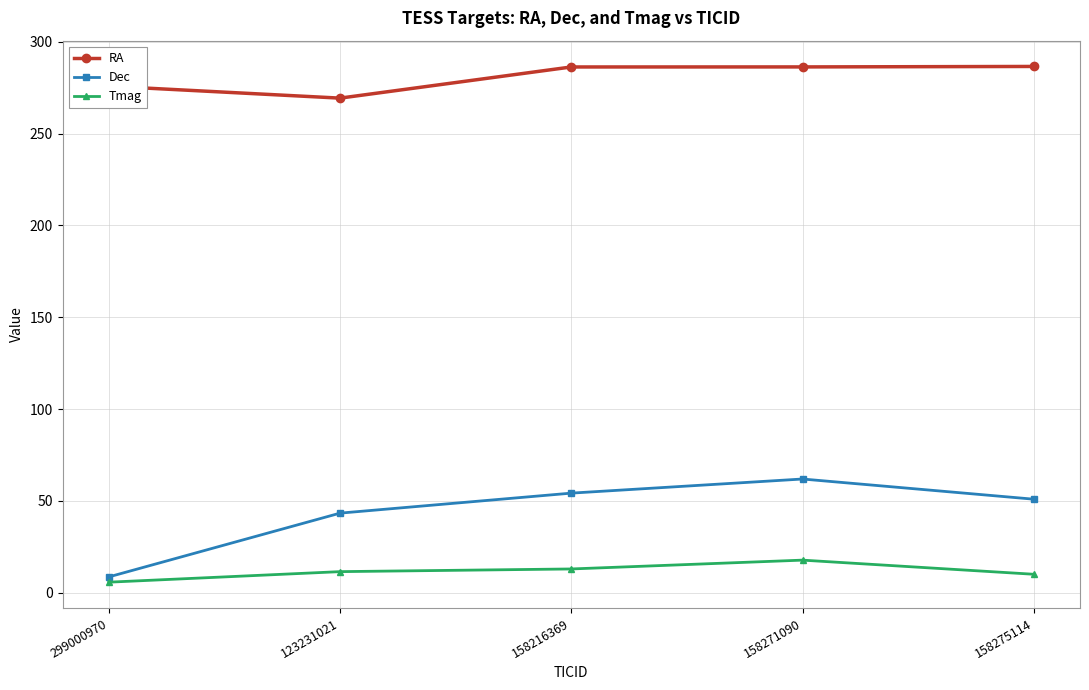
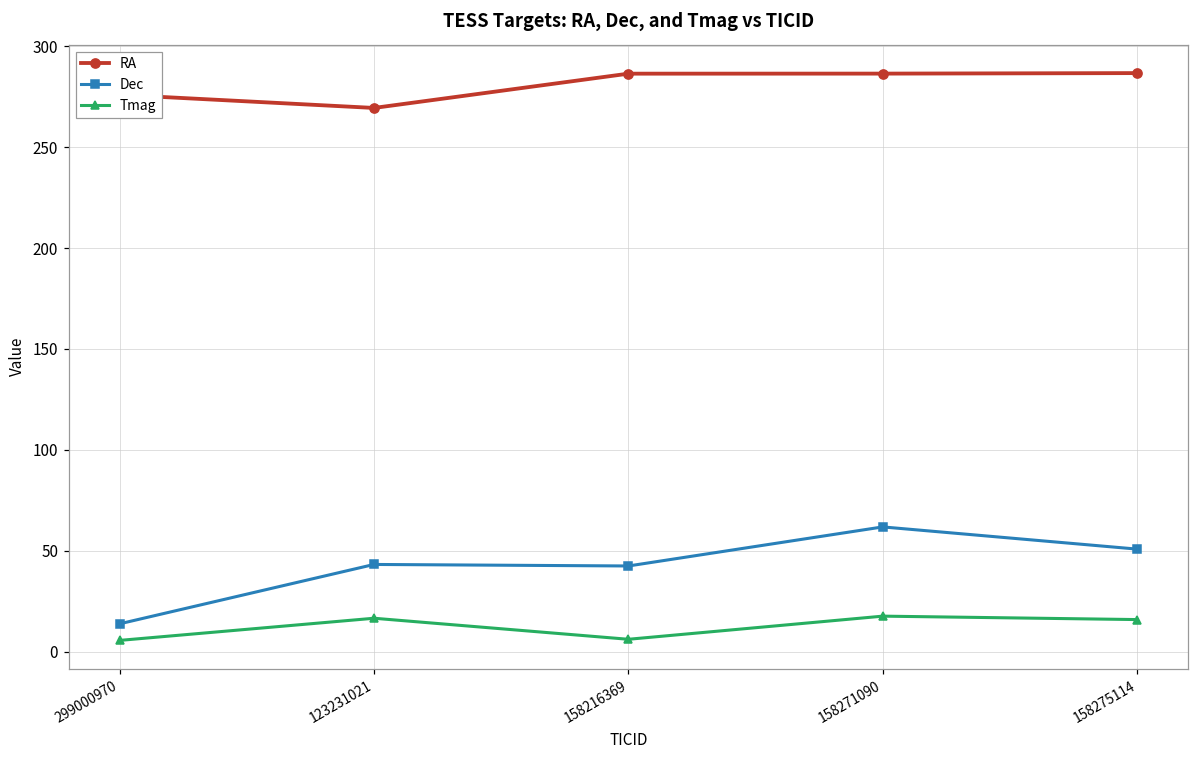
  {
    "RA": {
      "123231021": 269,
      "158216369": 286,
      "158271090": 286,
      "158275114": 287
    },
    "Dec": {
-     "299000970": 9,
+     "299000970": 14,
      "123231021": 43,
-     "158216369": 54,
+     "158216369": 43,
      "158271090": 62,
      "158275114": 51
    },
    "Tmag": {
      "299000970": 6,
-     "123231021": 11,
-     "158216369": 13,
+     "123231021": 17,
+     "158216369": 6,
      "158271090": 18,
-     "158275114": 10
+     "158275114": 16
    }
  }
